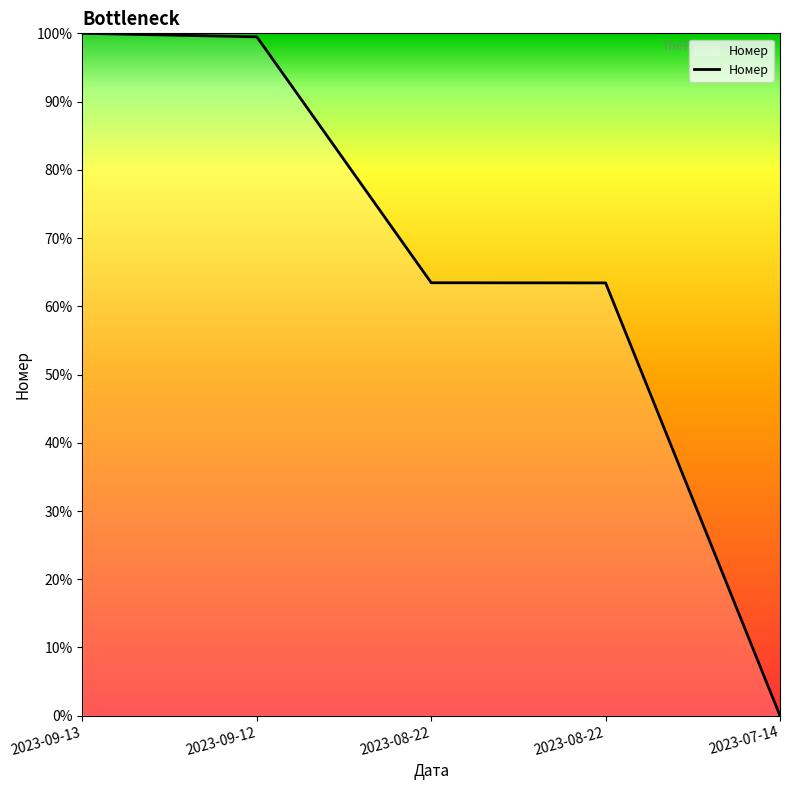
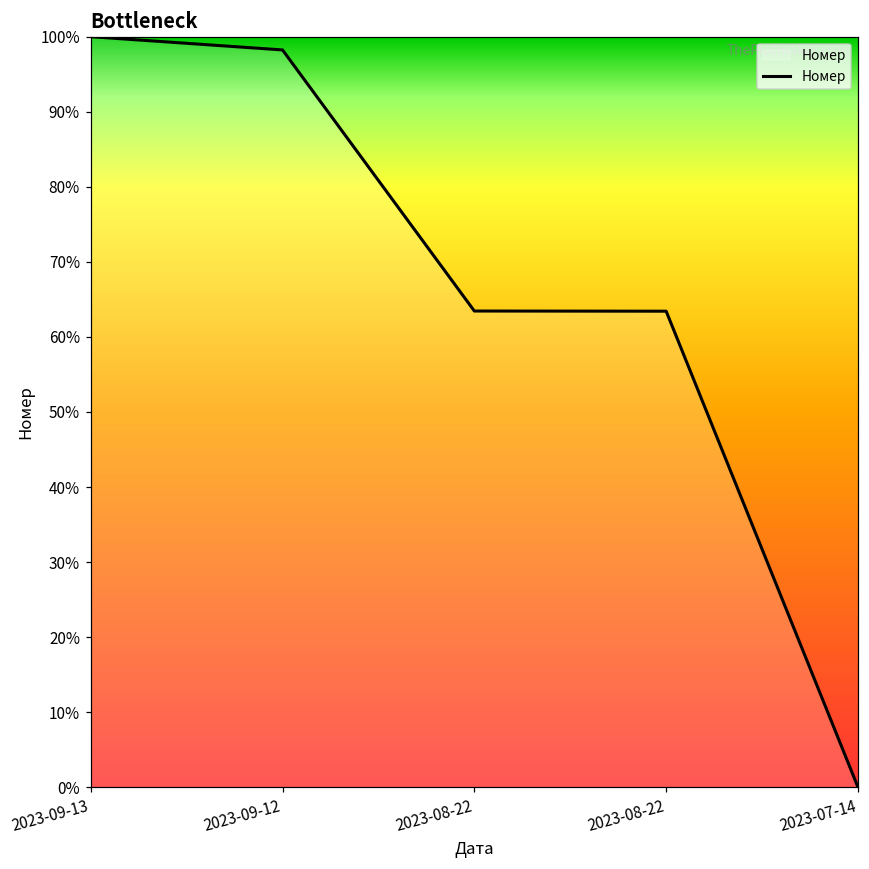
  {
    "2023-09-13": "100%",
-   "2023-09-12": "99%",
+   "2023-09-12": "98%",
    "2023-07-14": "0%"
  }
